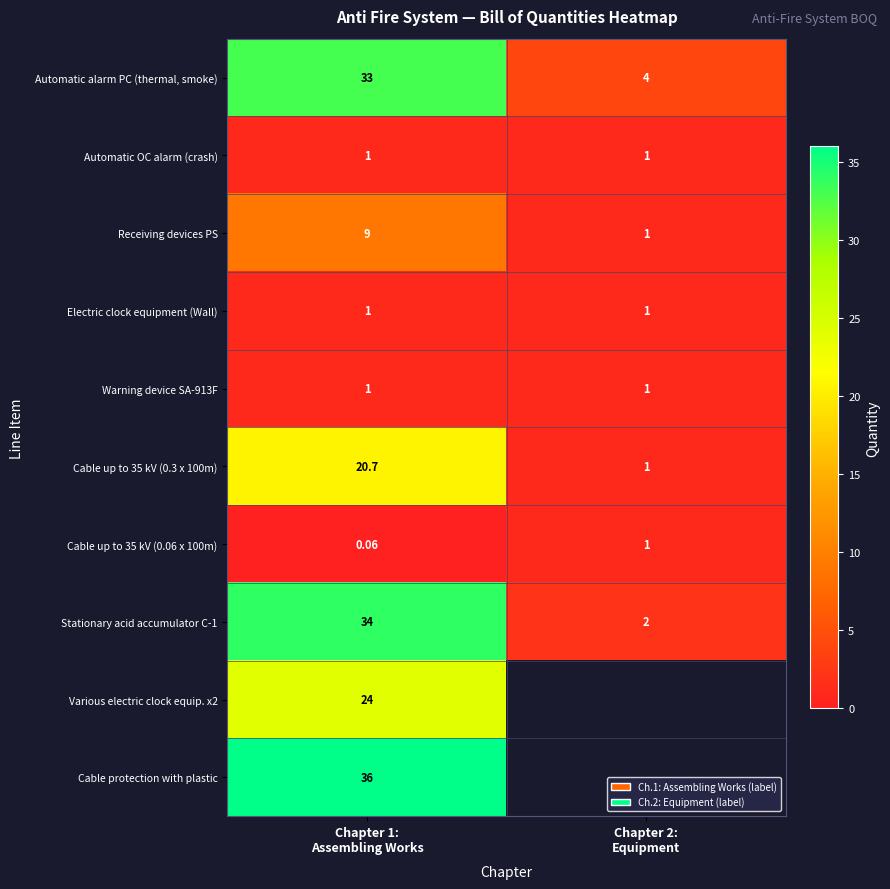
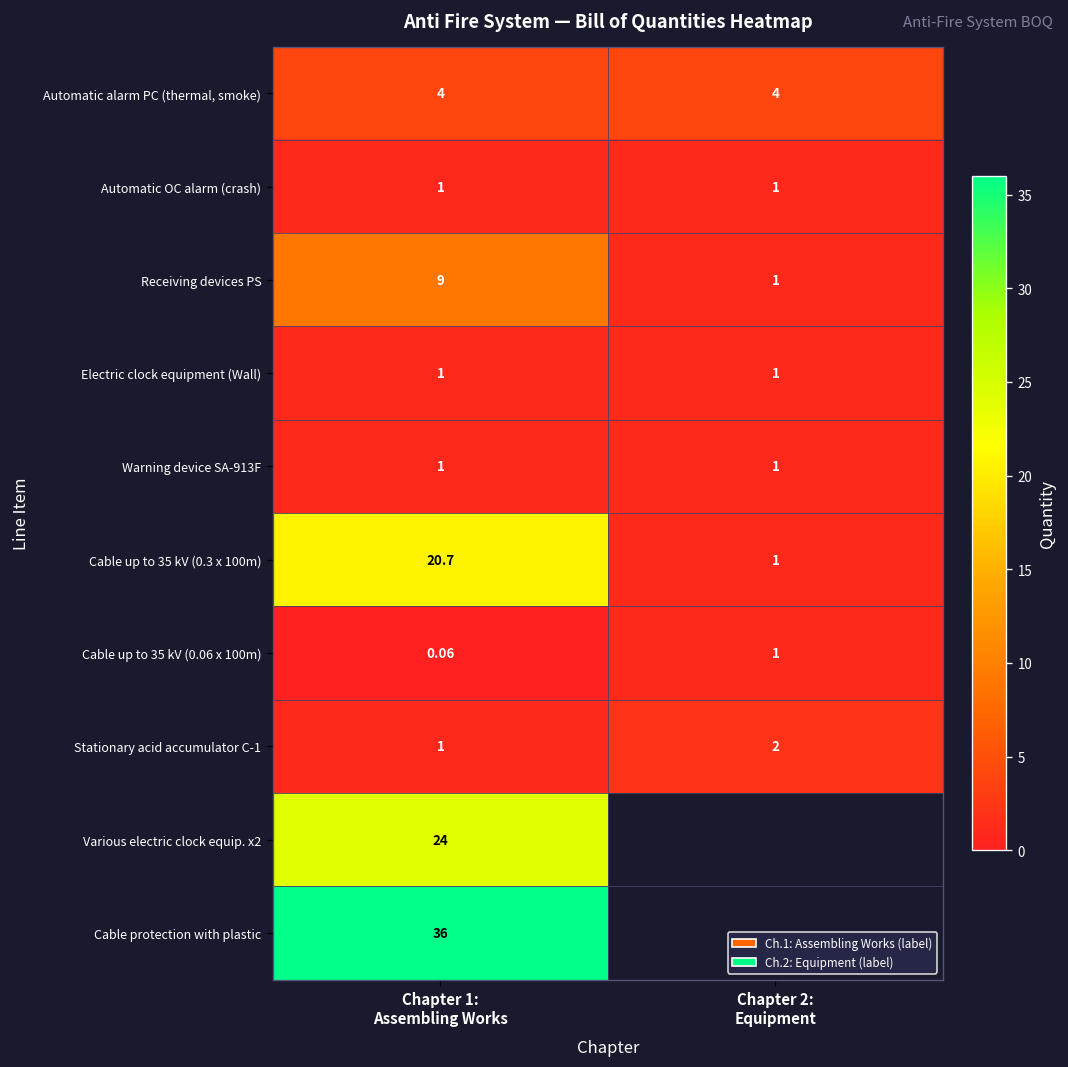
  {
    "Automatic alarm PC (thermal, smoke)": {
-     "Chapter 1: Assembling Works": 33,
+     "Chapter 1: Assembling Works": 4,
      "Chapter 2: Equipment": 4
    },
    "Automatic OC alarm (crash)": {
      "Chapter 1: Assembling Works": 1,
      "Chapter 2: Equipment": 1
    },
    "Receiving devices PS": {
      "Chapter 1: Assembling Works": 9,
      "Chapter 2: Equipment": 1
    },
    "Electric clock equipment (Wall)": {
      "Chapter 1: Assembling Works": 1,
      "Chapter 2: Equipment": 1
    },
    "Warning device SA-913F": {
      "Chapter 1: Assembling Works": 1,
      "Chapter 2: Equipment": 1
    },
    "Cable up to 35 kV (0.3 x 100m)": {
      "Chapter 1: Assembling Works": 20.7,
      "Chapter 2: Equipment": 1
    },
    "Cable up to 35 kV (0.06 x 100m)": {
      "Chapter 1: Assembling Works": 0.06,
      "Chapter 2: Equipment": 1
    },
    "Stationary acid accumulator C-1": {
-     "Chapter 1: Assembling Works": 34,
+     "Chapter 1: Assembling Works": 1,
      "Chapter 2: Equipment": 2
    },
    "Various electric clock equip. x2": {
      "Chapter 1: Assembling Works": 24
    },
    "Cable protection with plastic": {
      "Chapter 1: Assembling Works": 36
    }
  }
